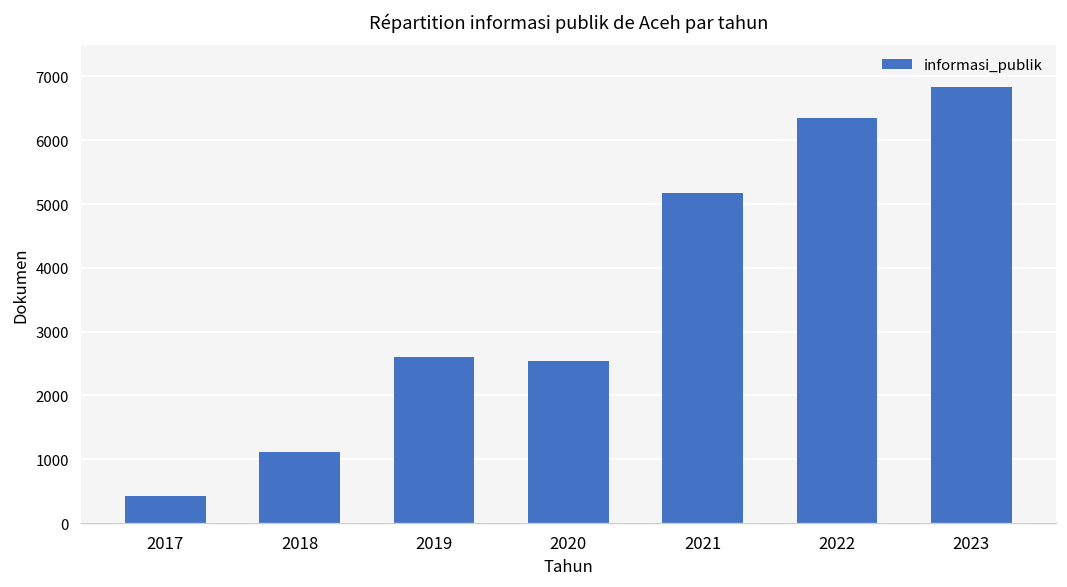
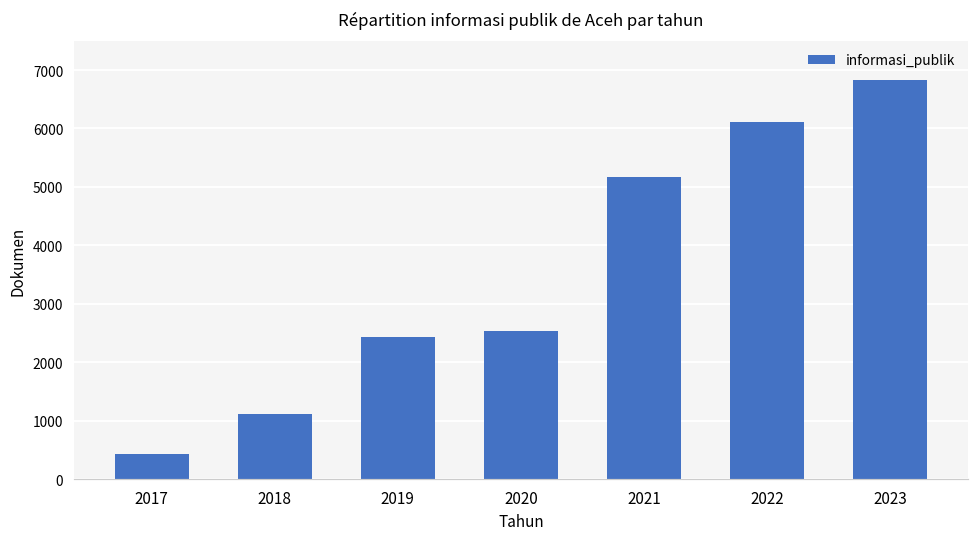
  {
    "2017": 400,
    "2018": 1100,
-   "2019": 2600,
+   "2019": 2400,
    "2020": 2500,
    "2021": 5200,
-   "2022": 6300,
+   "2022": 6100,
    "2023": 6800
  }
